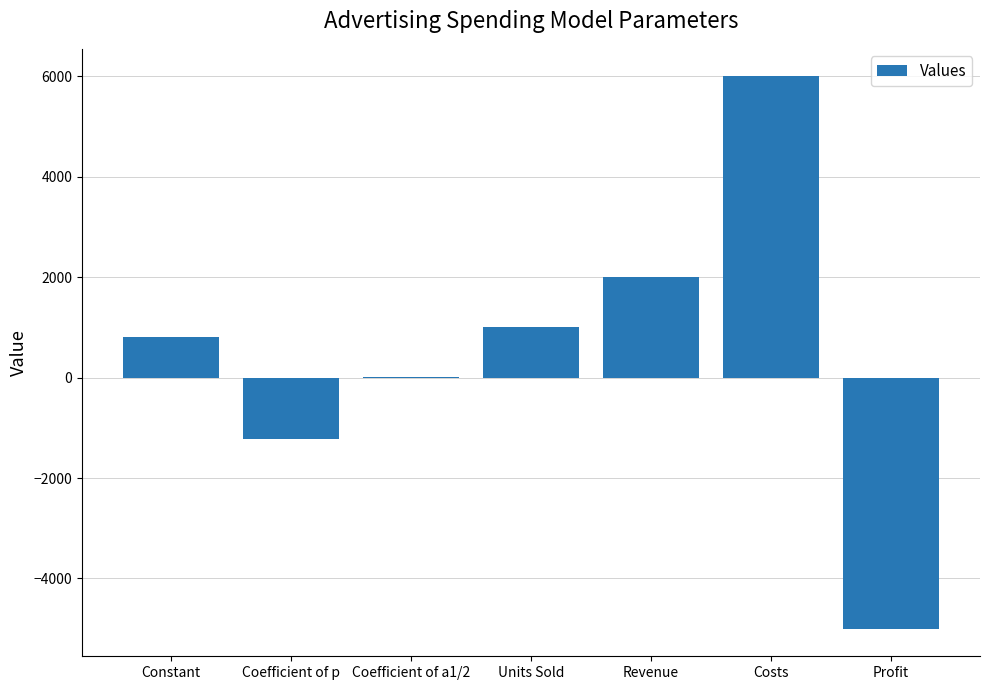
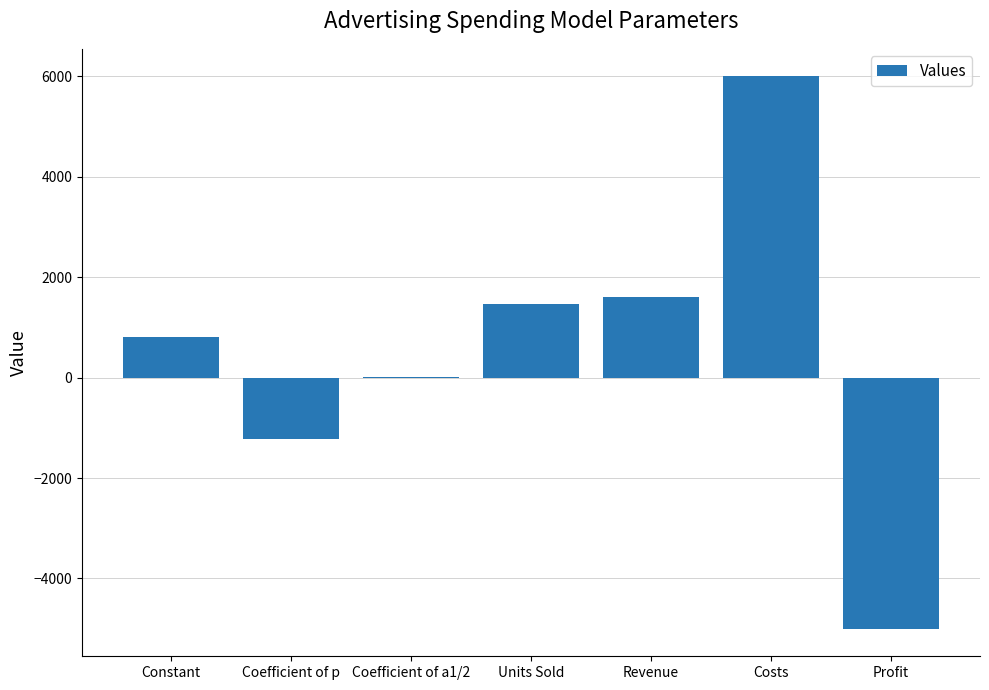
  {
    "Constant": 800,
    "Coefficient of p": -1200,
-   "Units Sold": 1000,
-   "Revenue": 2000,
+   "Units Sold": 1500,
+   "Revenue": 1600,
    "Costs": 6000,
    "Profit": -5000
  }
